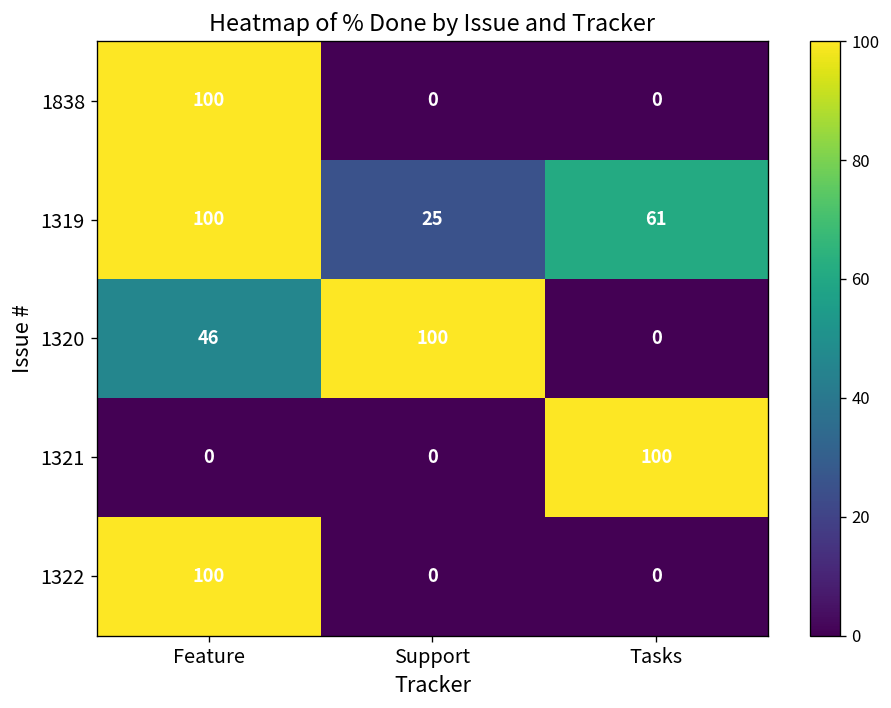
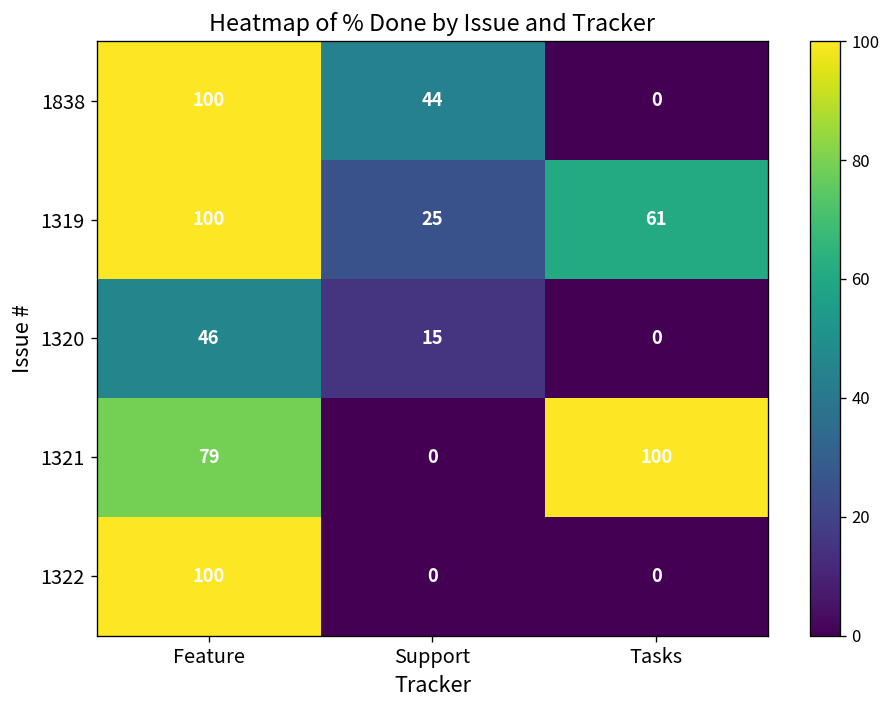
  {
    "1838": {
      "Feature": 100,
-     "Support": 0,
+     "Support": 44,
      "Tasks": 0
    },
    "1319": {
      "Feature": 100,
      "Support": 25,
      "Tasks": 61
    },
    "1320": {
      "Feature": 46,
-     "Support": 100,
+     "Support": 15,
      "Tasks": 0
    },
    "1321": {
-     "Feature": 0,
+     "Feature": 79,
      "Support": 0,
      "Tasks": 100
    },
    "1322": {
      "Feature": 100,
      "Support": 0,
      "Tasks": 0
    }
  }
